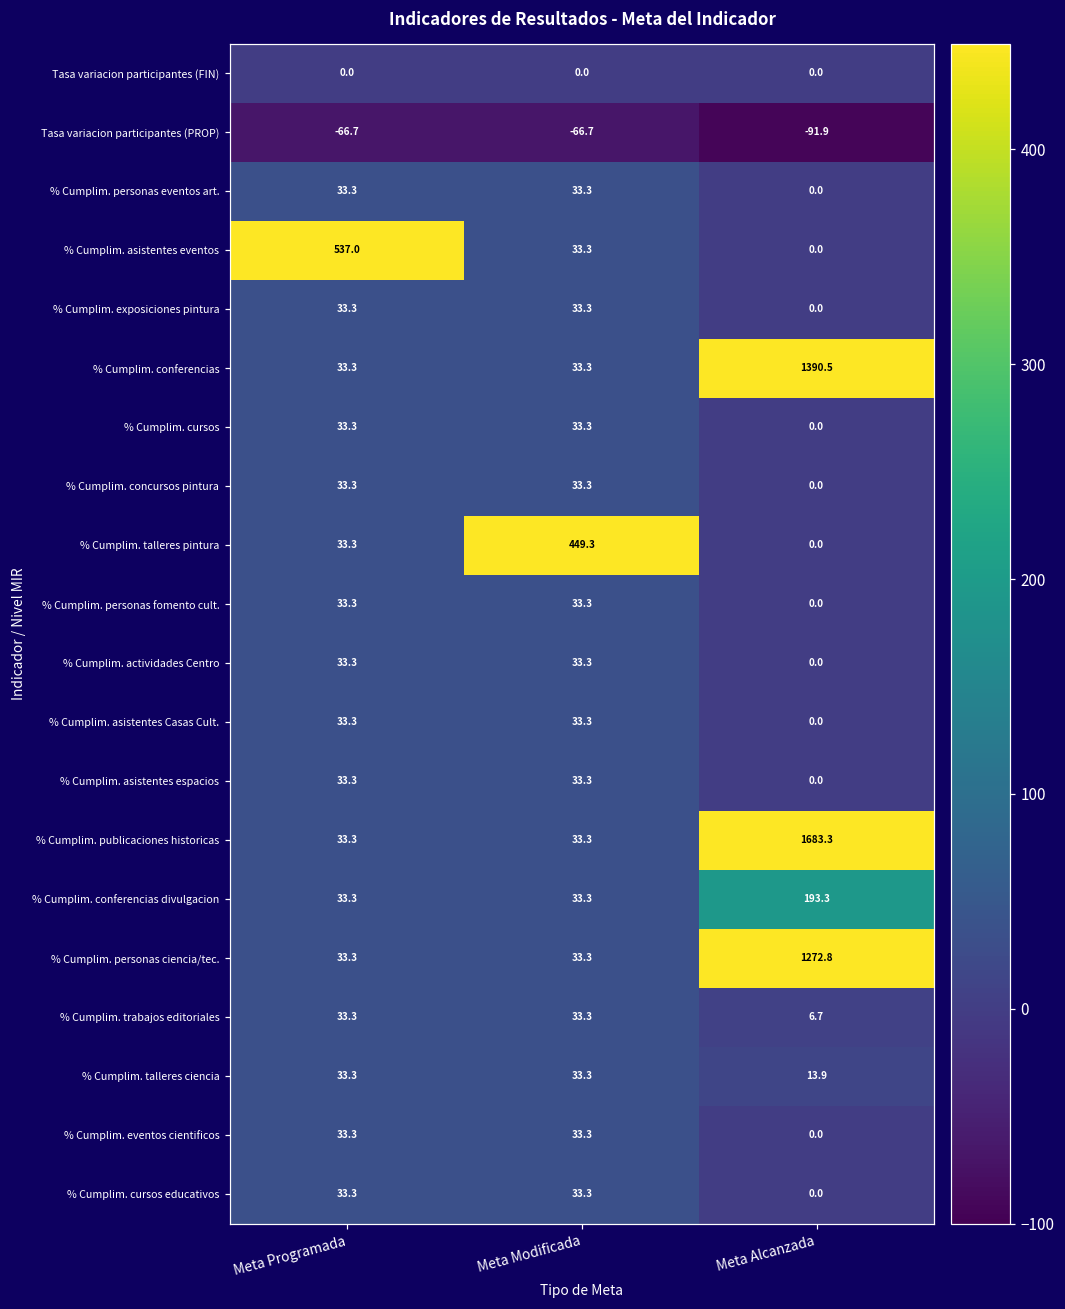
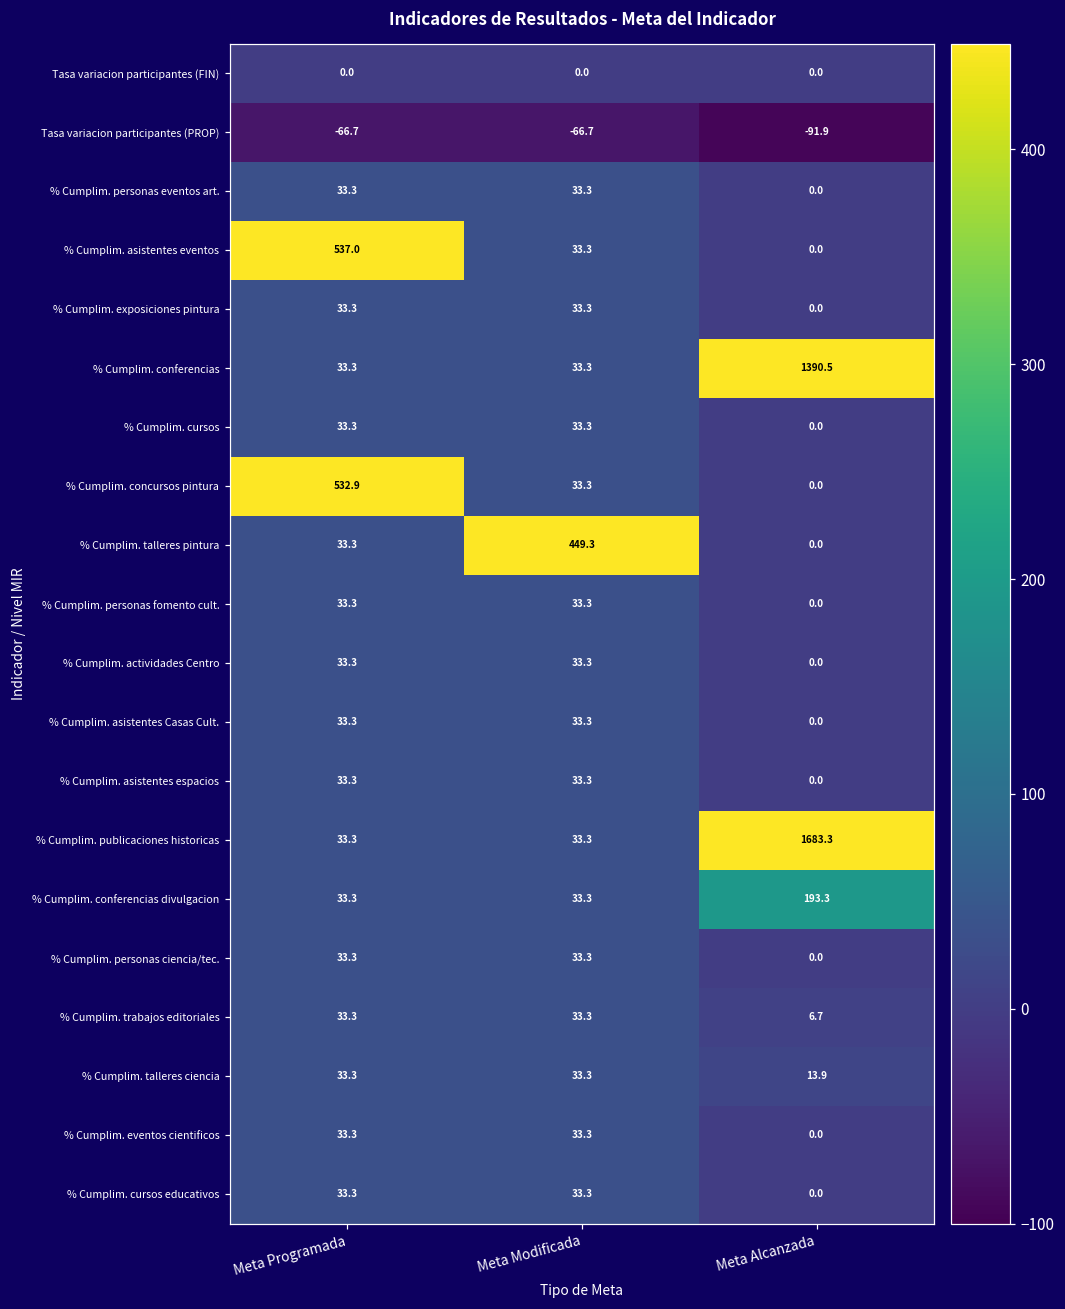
  {
    "Tasa variacion participantes (FIN)": {
      "Meta Programada": 0.0,
      "Meta Modificada": 0.0,
      "Meta Alcanzada": 0.0
    },
    "Tasa variacion participantes (PROP)": {
      "Meta Programada": -66.7,
      "Meta Modificada": -66.7,
      "Meta Alcanzada": -91.9
    },
    "% Cumplim. personas eventos art.": {
      "Meta Programada": 33.3,
      "Meta Modificada": 33.3,
      "Meta Alcanzada": 0.0
    },
    "% Cumplim. asistentes eventos": {
      "Meta Programada": 537.0,
      "Meta Modificada": 33.3,
      "Meta Alcanzada": 0.0
    },
    "% Cumplim. exposiciones pintura": {
      "Meta Programada": 33.3,
      "Meta Modificada": 33.3,
      "Meta Alcanzada": 0.0
    },
    "% Cumplim. conferencias": {
      "Meta Programada": 33.3,
      "Meta Modificada": 33.3,
      "Meta Alcanzada": 1390.5
    },
    "% Cumplim. cursos": {
      "Meta Programada": 33.3,
      "Meta Modificada": 33.3,
      "Meta Alcanzada": 0.0
    },
    "% Cumplim. concursos pintura": {
-     "Meta Programada": 33.3,
+     "Meta Programada": 532.9,
      "Meta Modificada": 33.3,
      "Meta Alcanzada": 0.0
    },
    "% Cumplim. talleres pintura": {
      "Meta Programada": 33.3,
      "Meta Modificada": 449.3,
      "Meta Alcanzada": 0.0
    },
    "% Cumplim. personas fomento cult.": {
      "Meta Programada": 33.3,
      "Meta Modificada": 33.3,
      "Meta Alcanzada": 0.0
    },
    "% Cumplim. actividades Centro": {
      "Meta Programada": 33.3,
      "Meta Modificada": 33.3,
      "Meta Alcanzada": 0.0
    },
    "% Cumplim. asistentes Casas Cult.": {
      "Meta Programada": 33.3,
      "Meta Modificada": 33.3,
      "Meta Alcanzada": 0.0
    },
    "% Cumplim. asistentes espacios": {
      "Meta Programada": 33.3,
      "Meta Modificada": 33.3,
      "Meta Alcanzada": 0.0
    },
    "% Cumplim. publicaciones historicas": {
      "Meta Programada": 33.3,
      "Meta Modificada": 33.3,
      "Meta Alcanzada": 1683.3
    },
    "% Cumplim. conferencias divulgacion": {
      "Meta Programada": 33.3,
      "Meta Modificada": 33.3,
      "Meta Alcanzada": 193.3
    },
    "% Cumplim. personas ciencia/tec.": {
      "Meta Programada": 33.3,
      "Meta Modificada": 33.3,
-     "Meta Alcanzada": 1272.8
+     "Meta Alcanzada": 0.0
    },
    "% Cumplim. trabajos editoriales": {
      "Meta Programada": 33.3,
      "Meta Modificada": 33.3,
      "Meta Alcanzada": 6.7
    },
    "% Cumplim. talleres ciencia": {
      "Meta Programada": 33.3,
      "Meta Modificada": 33.3,
      "Meta Alcanzada": 13.9
    },
    "% Cumplim. eventos cientificos": {
      "Meta Programada": 33.3,
      "Meta Modificada": 33.3,
      "Meta Alcanzada": 0.0
    },
    "% Cumplim. cursos educativos": {
      "Meta Programada": 33.3,
      "Meta Modificada": 33.3,
      "Meta Alcanzada": 0.0
    }
  }
